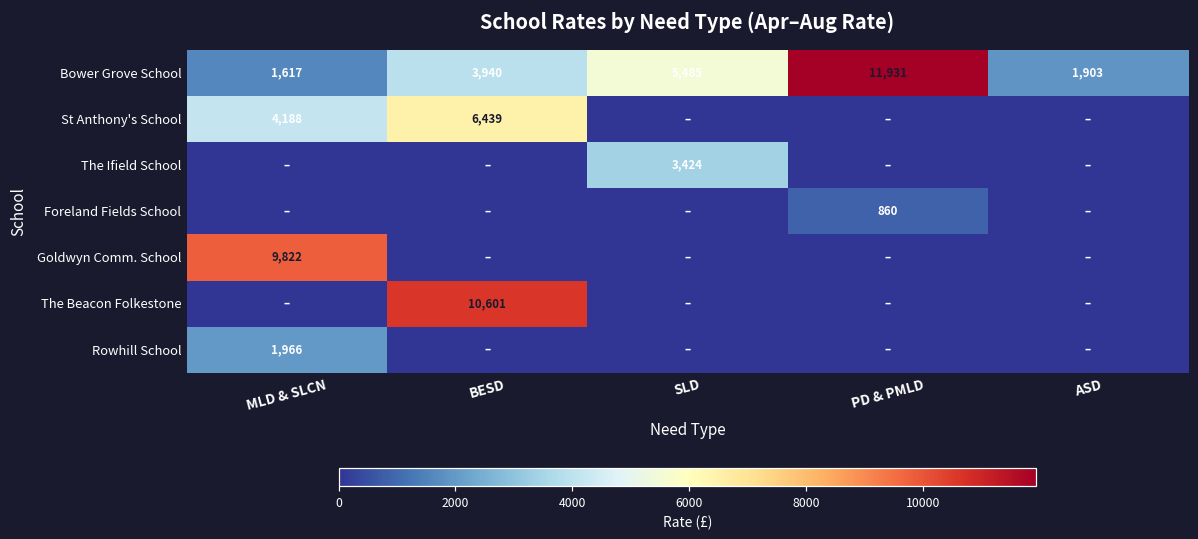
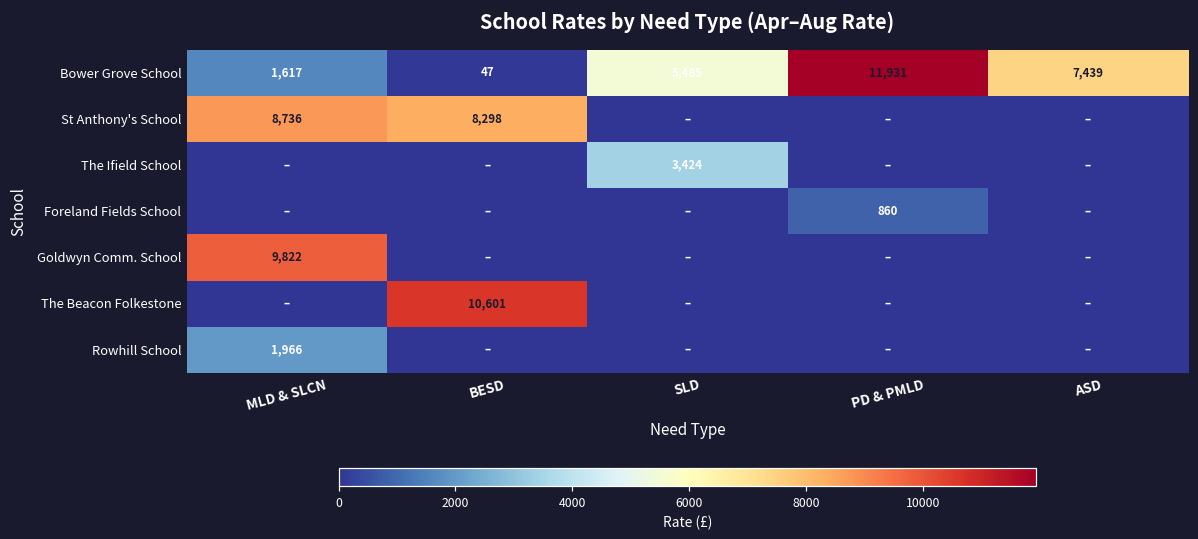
  {
    "Bower Grove School": {
      "MLD & SLCN": "1,617",
-     "BESD": "3,940",
+     "BESD": "47",
      "PD & PMLD": "11,931",
-     "ASD": "1,903"
+     "ASD": "7,439"
    },
    "St Anthony's School": {
-     "MLD & SLCN": "4,188",
-     "BESD": "6,439"
+     "MLD & SLCN": "8,736",
+     "BESD": "8,298"
    },
    "The Ifield School": {
      "SLD": "3,424"
    },
    "Foreland Fields School": {
      "PD & PMLD": "860"
    },
    "Goldwyn Comm. School": {
      "MLD & SLCN": "9,822"
    },
    "The Beacon Folkestone": {
      "BESD": "10,601"
    },
    "Rowhill School": {
      "MLD & SLCN": "1,966"
    }
  }
